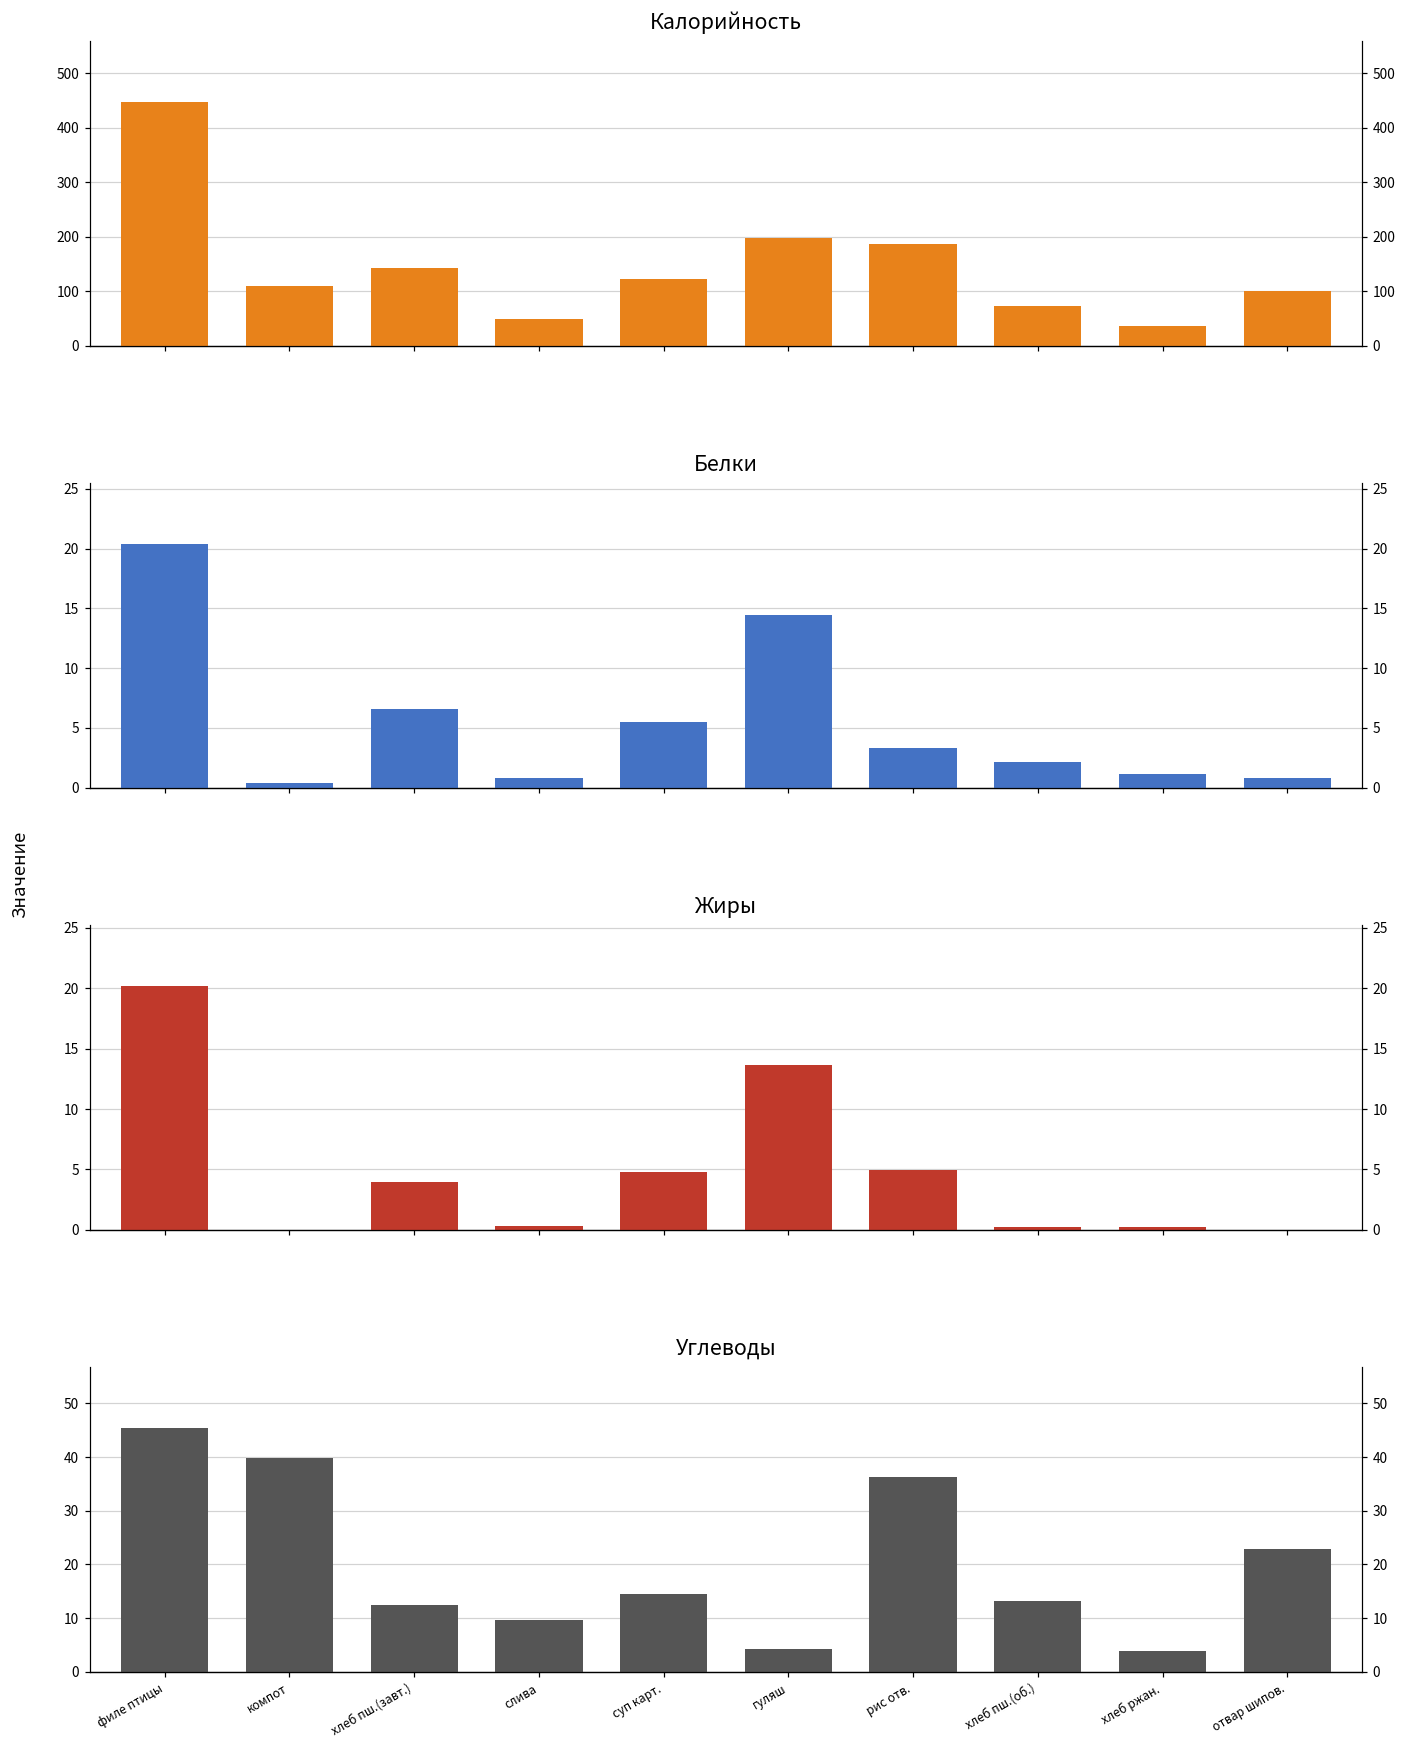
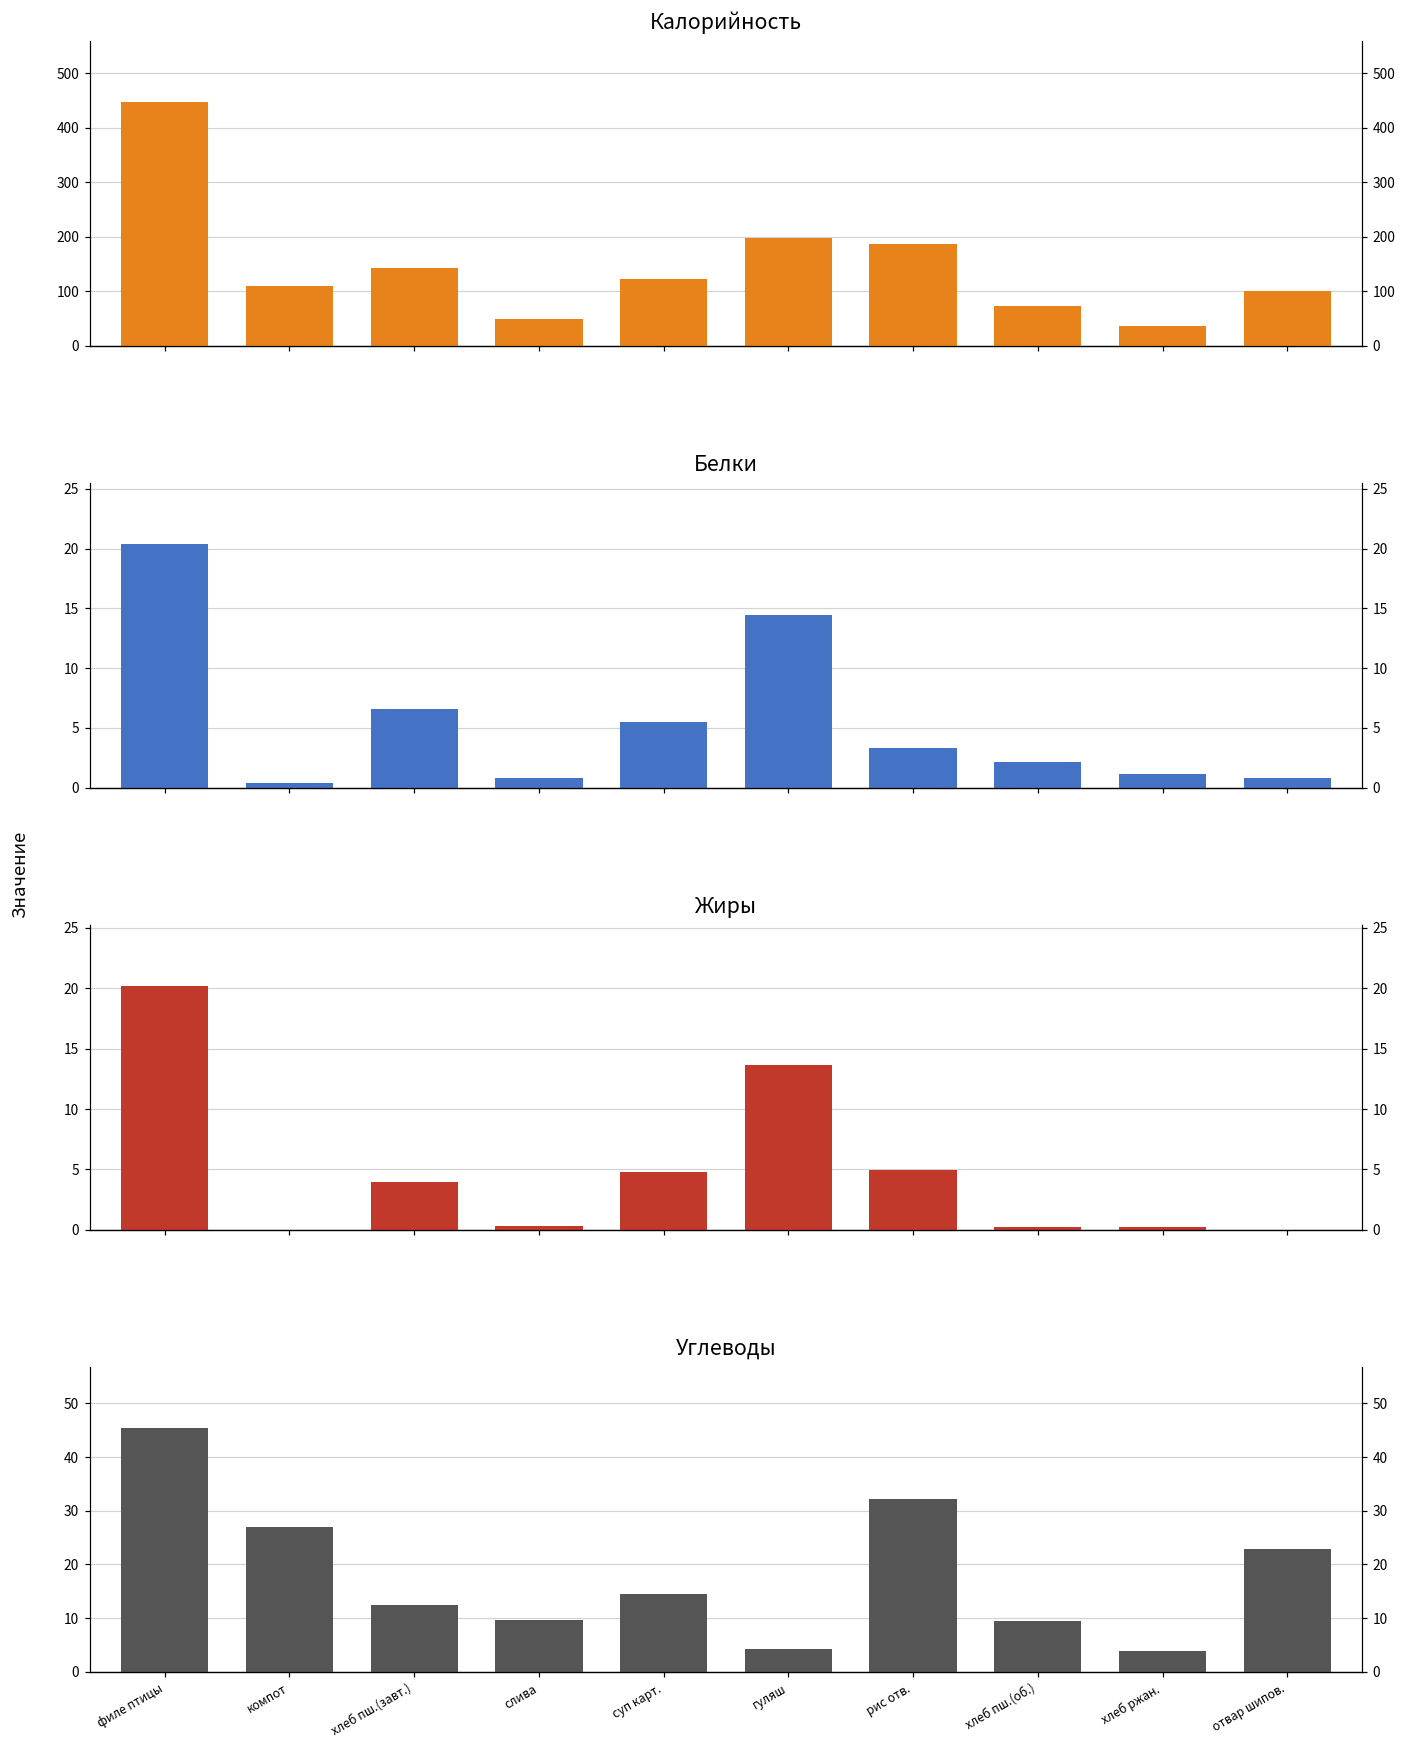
  {
    "Углеводы": {
      "филе птицы": 45,
-     "компот": 40,
+     "компот": 27,
      "хлеб пш.(завт.)": 13,
      "слива": 10,
      "суп карт.": 14,
      "гуляш": 4,
-     "рис отв.": 36,
-     "хлеб пш.(об.)": 13,
+     "рис отв.": 32,
+     "хлеб пш.(об.)": 9,
      "хлеб ржан.": 4,
      "отвар шипов.": 23
    }
  }
